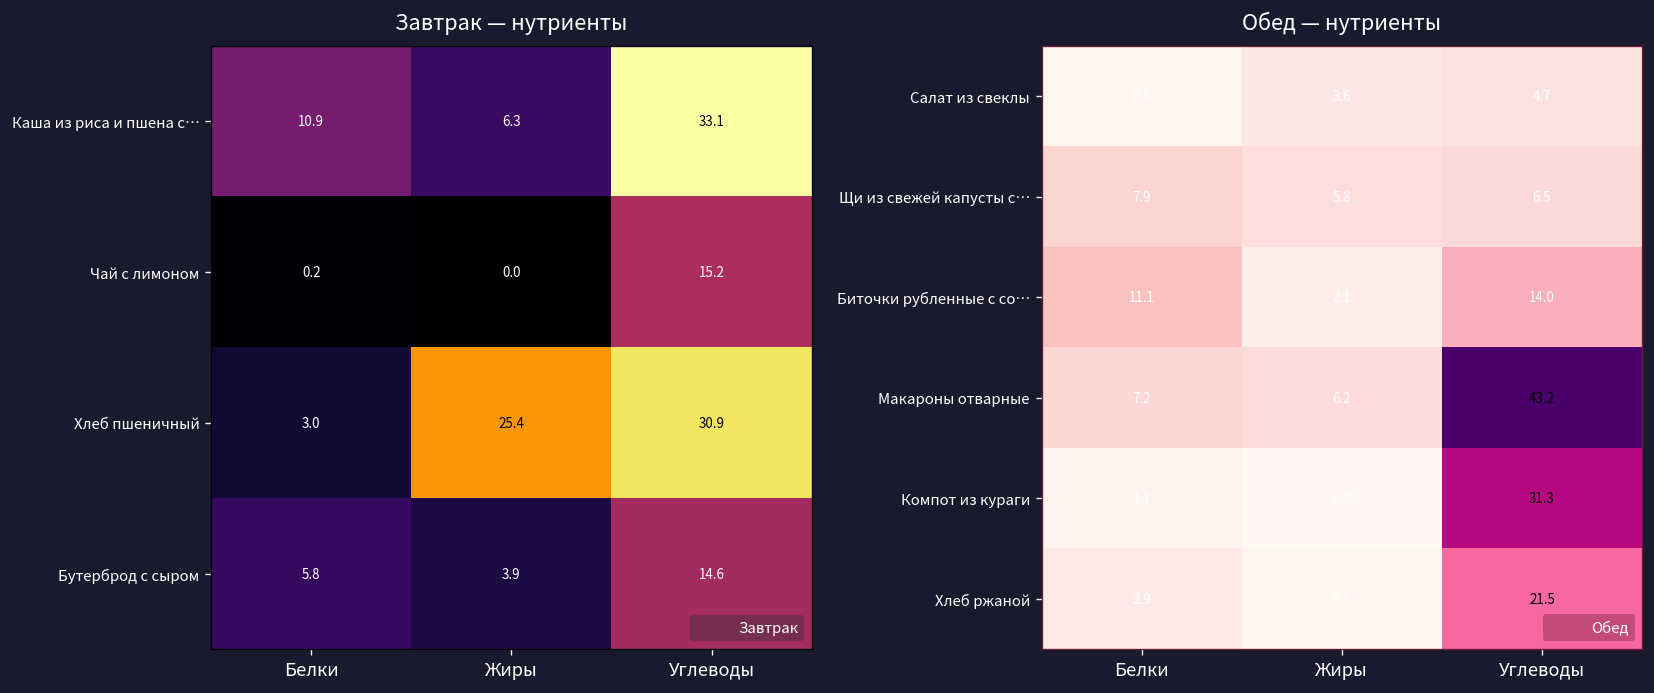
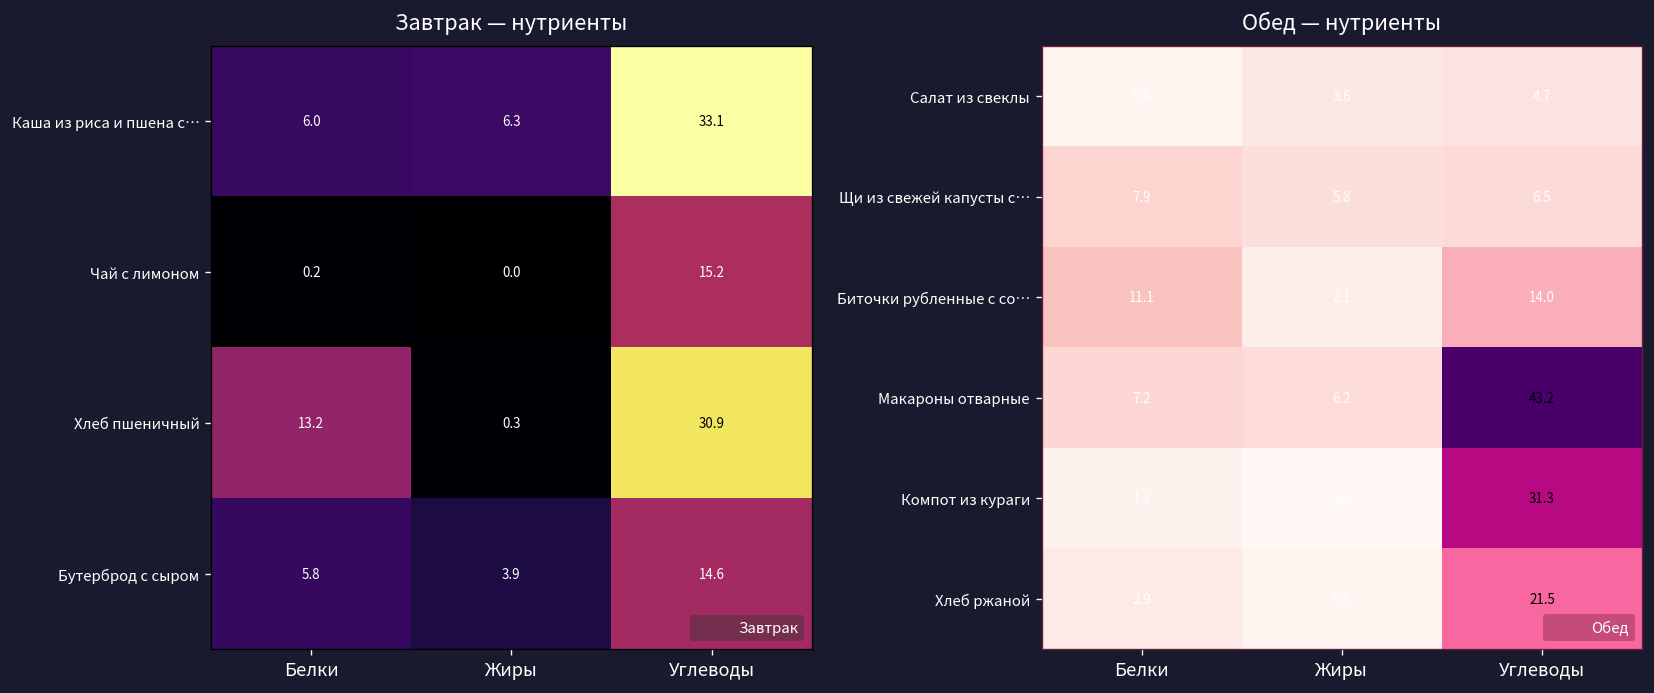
  {
    "Завтрак — нутриенты": {
      "Каша из риса и пшена с…": {
-       "Белки": 10.9,
+       "Белки": 6.0,
        "Жиры": 6.3,
        "Углеводы": 33.1
      },
      "Чай с лимоном": {
        "Белки": 0.2,
        "Жиры": 0.0,
        "Углеводы": 15.2
      },
      "Хлеб пшеничный": {
-       "Белки": 3.0,
-       "Жиры": 25.4,
+       "Белки": 13.2,
+       "Жиры": 0.3,
        "Углеводы": 30.9
      },
      "Бутерброд с сыром": {
        "Белки": 5.8,
        "Жиры": 3.9,
        "Углеводы": 14.6
      }
    },
    "Обед — нутриенты": {
      "Биточки рубленные с со…": {
        "Белки": 11.1,
        "Углеводы": 14.0
      },
      "Макароны отварные": {
        "Углеводы": 43.2
      },
      "Компот из кураги": {
        "Углеводы": 31.3
      },
      "Хлеб ржаной": {
        "Углеводы": 21.5
      }
    }
  }
